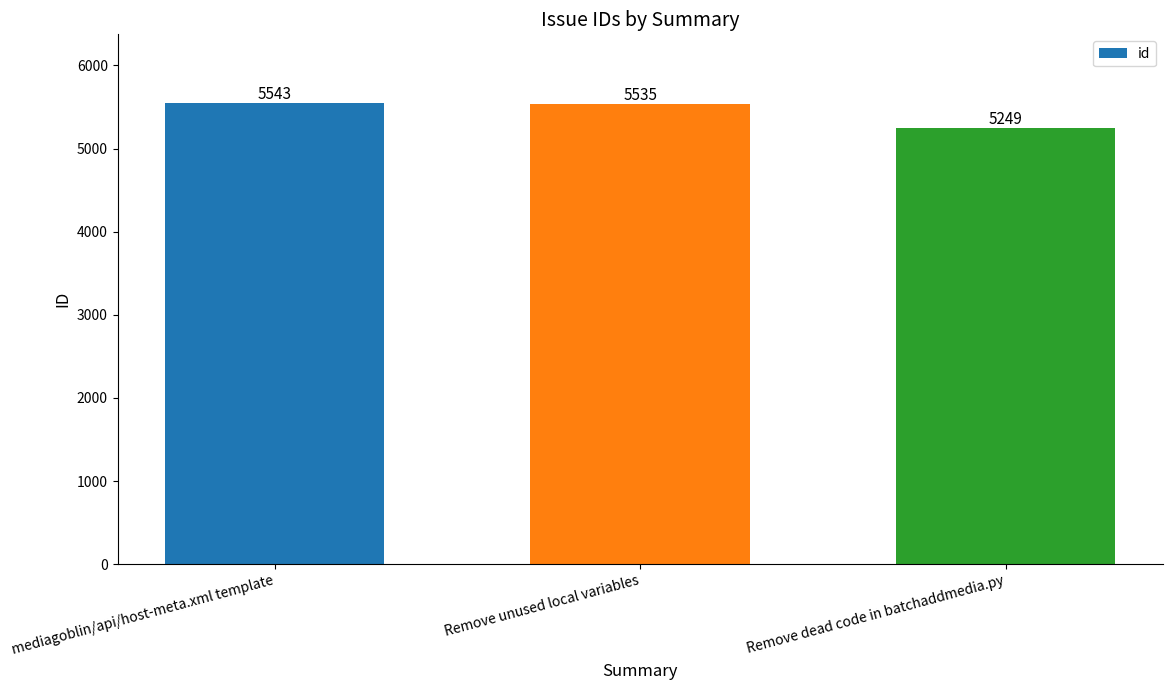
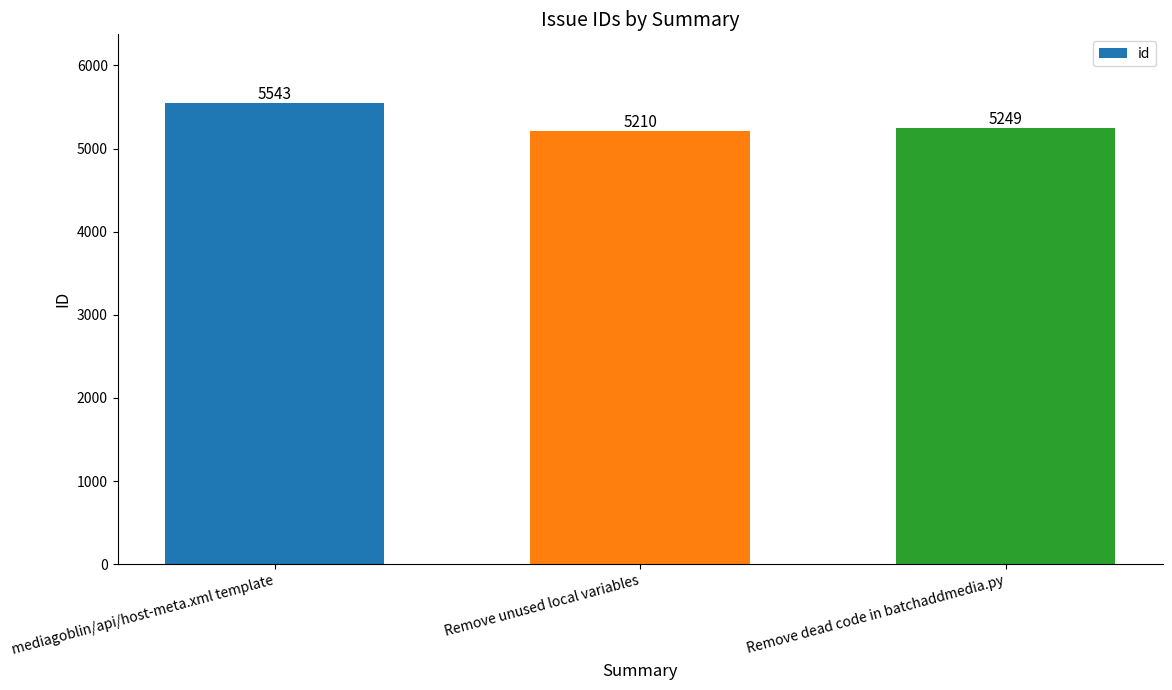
  {
    "mediagoblin/api/host-meta.xml template": 5543,
-   "Remove unused local variables": 5535,
+   "Remove unused local variables": 5210,
    "Remove dead code in batchaddmedia.py": 5249
  }
